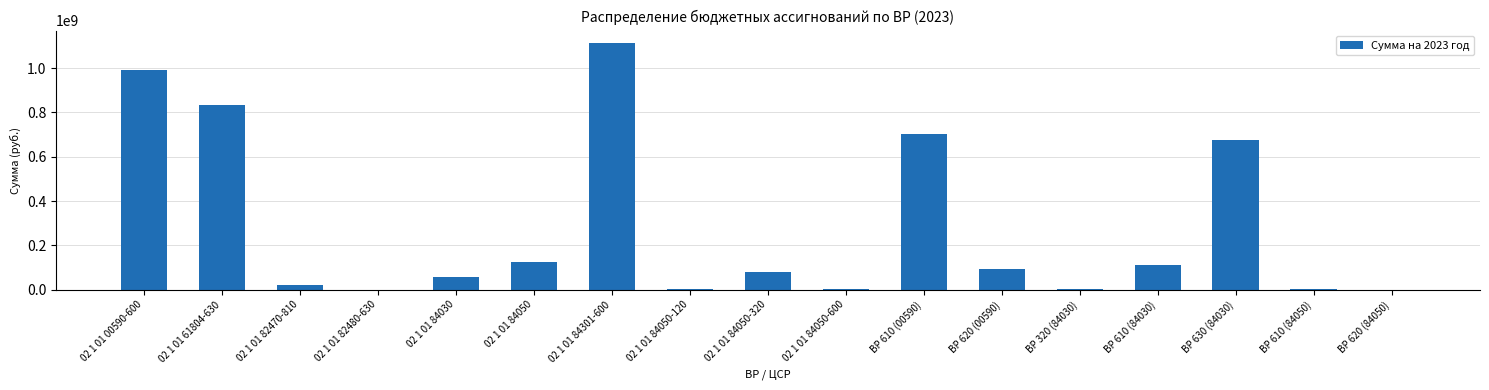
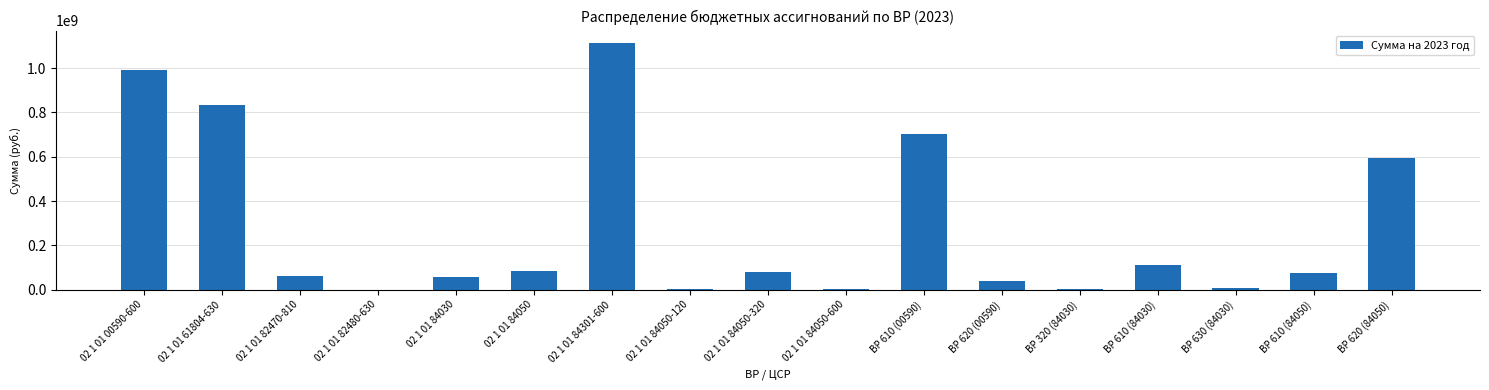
  {
    "02 1 01 00590-600": 990000000,
    "02 1 01 61804-630": 830000000,
-   "02 1 01 82470-810": 20000000,
+   "02 1 01 82470-810": 60000000,
    "02 1 01 84030": 60000000,
-   "02 1 01 84050": 130000000,
+   "02 1 01 84050": 90000000,
    "02 1 01 84301-600": 1110000000,
    "02 1 01 84050-320": 80000000,
    "ВР 610 (00590)": 700000000,
-   "ВР 620 (00590)": 100000000,
+   "ВР 620 (00590)": 40000000,
    "ВР 610 (84030)": 110000000,
-   "ВР 630 (84030)": 680000000,
-   "ВР 610 (84050)": 0,
-   "ВР 620 (84050)": 0
+   "ВР 630 (84030)": 10000000,
+   "ВР 610 (84050)": 70000000,
+   "ВР 620 (84050)": 600000000
  }
